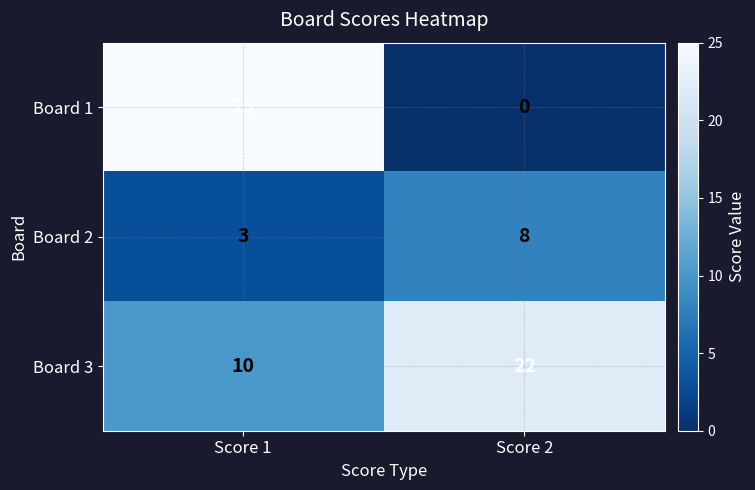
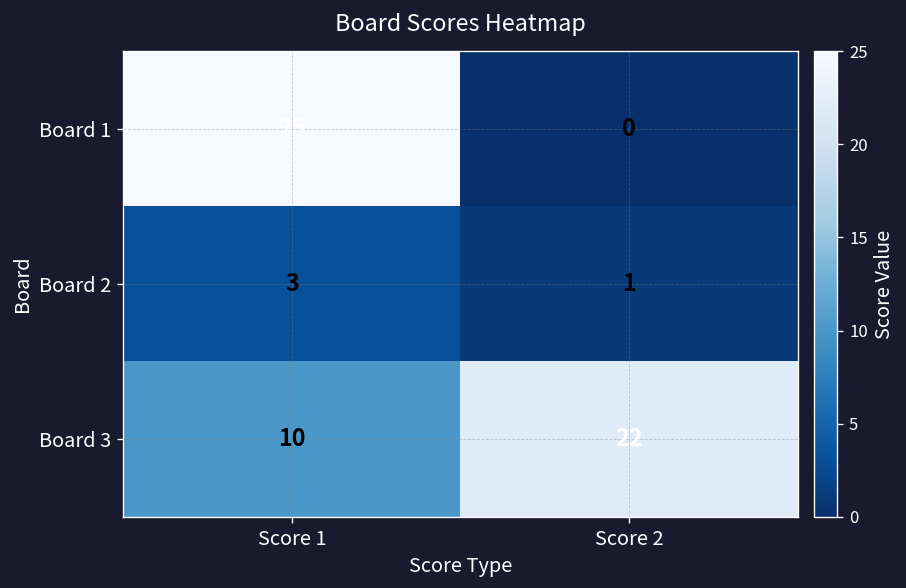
  {
    "Board 1": {
      "Score 2": 0
    },
    "Board 2": {
      "Score 1": 3,
-     "Score 2": 8
+     "Score 2": 1
    },
    "Board 3": {
      "Score 1": 10
    }
  }
